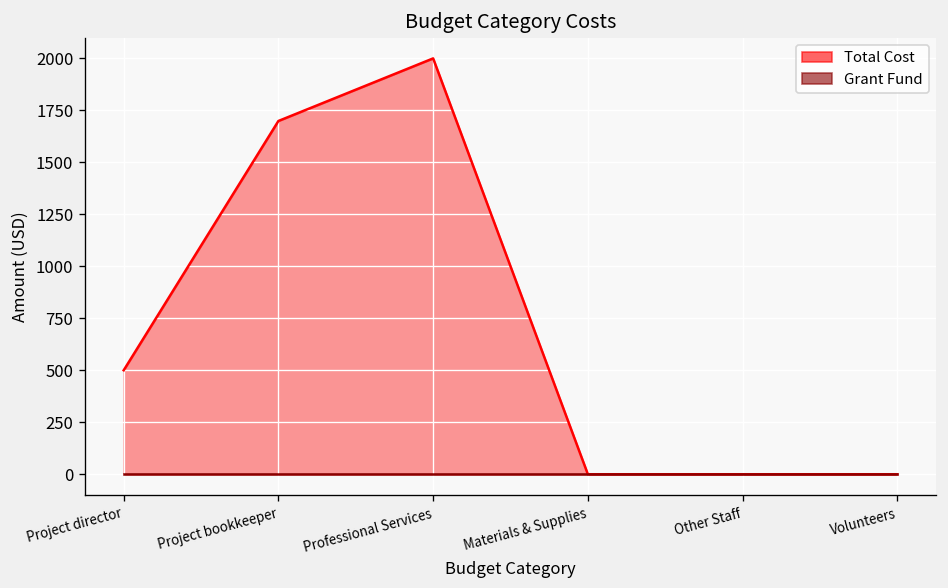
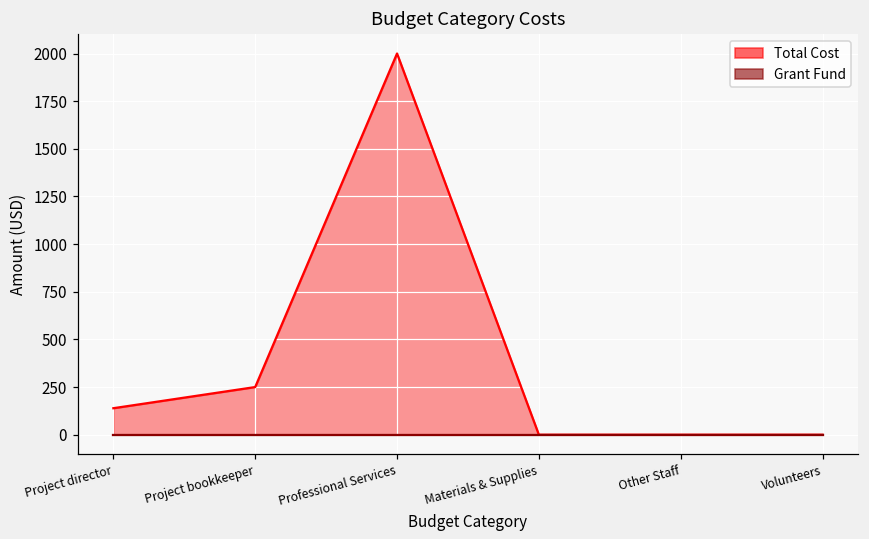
  {
    "Total Cost": {
-     "Project director": 500,
-     "Project bookkeeper": 1700,
+     "Project director": 140,
+     "Project bookkeeper": 250,
      "Professional Services": 2000
    },
    "Grant Fund": {
      "Project director": 0,
      "Project bookkeeper": 0,
      "Professional Services": 0
    }
  }
